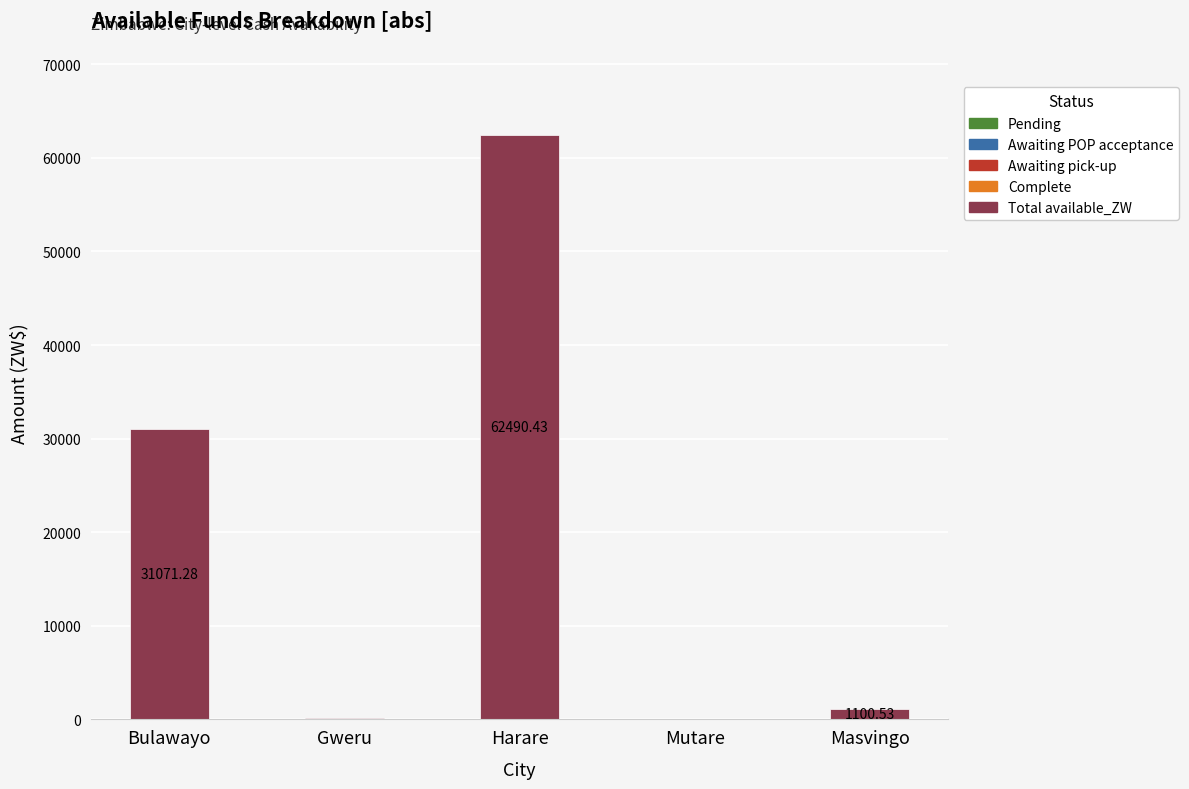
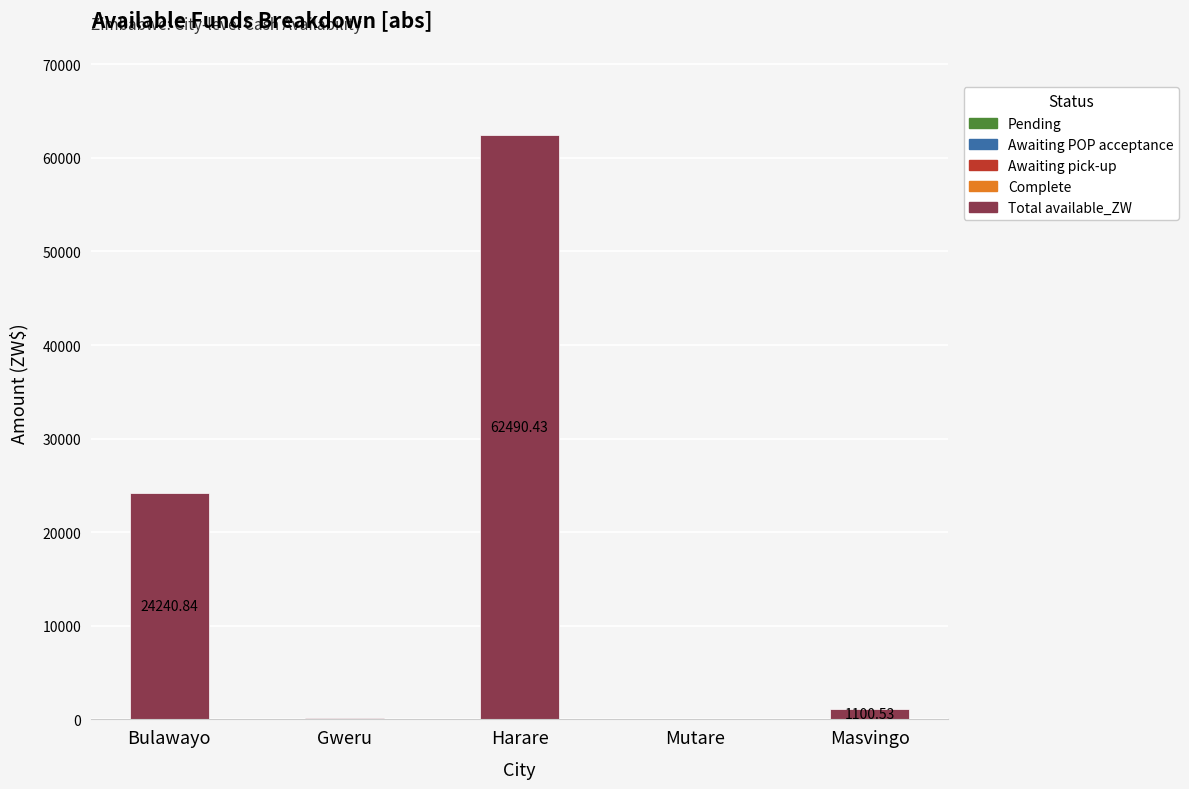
  {
    "Complete": {
      "Bulawayo": 0,
      "Gweru": 0,
      "Harare": 0,
      "Mutare": 0,
      "Masvingo": 0
    },
    "Total available_ZW": {
-     "Bulawayo": 31071.28,
+     "Bulawayo": 24240.84,
      "Harare": 62490.43,
      "Masvingo": 1100.53
    }
  }
